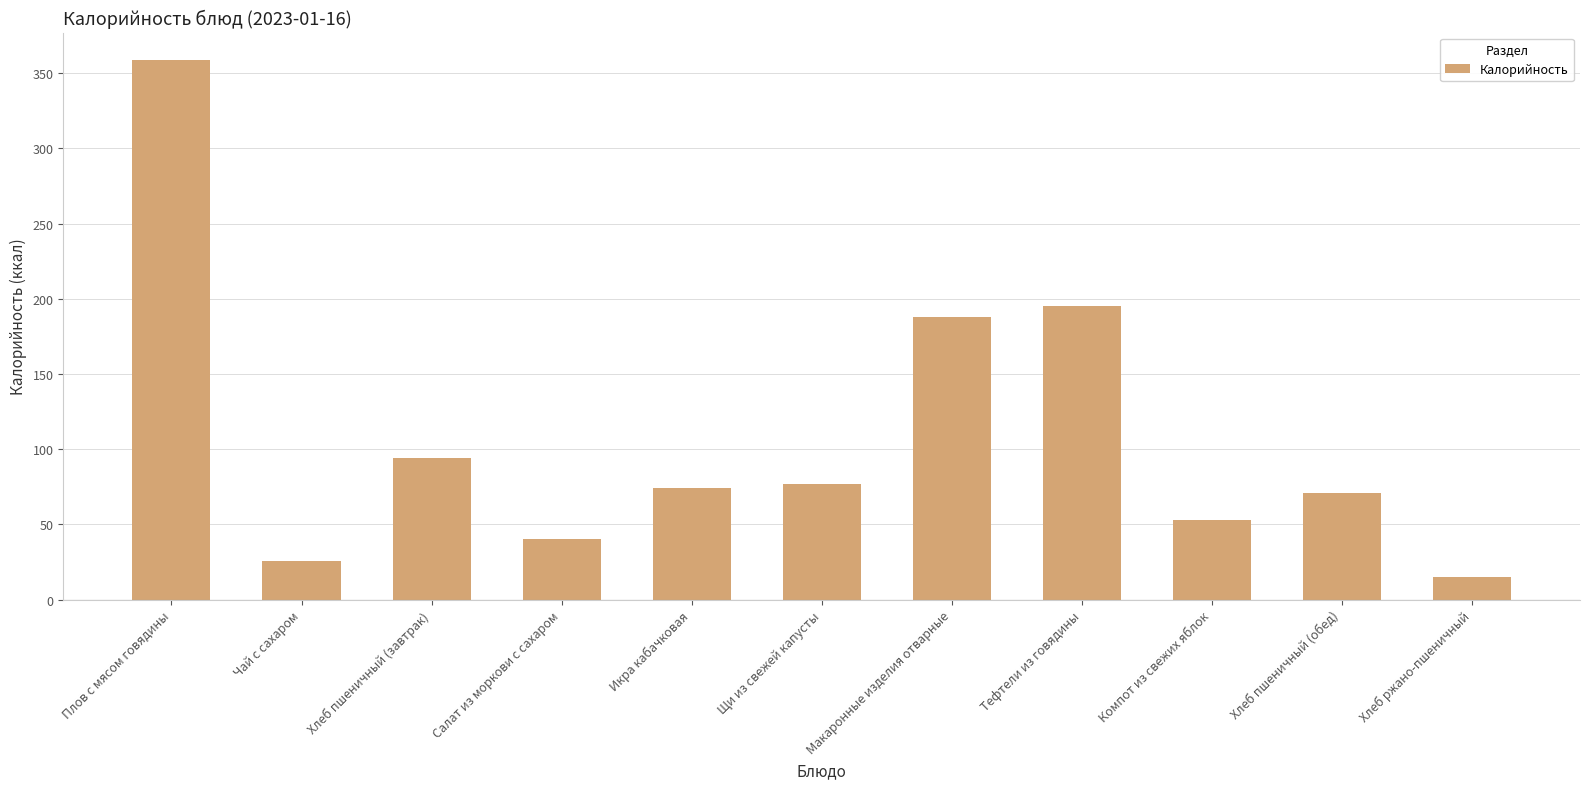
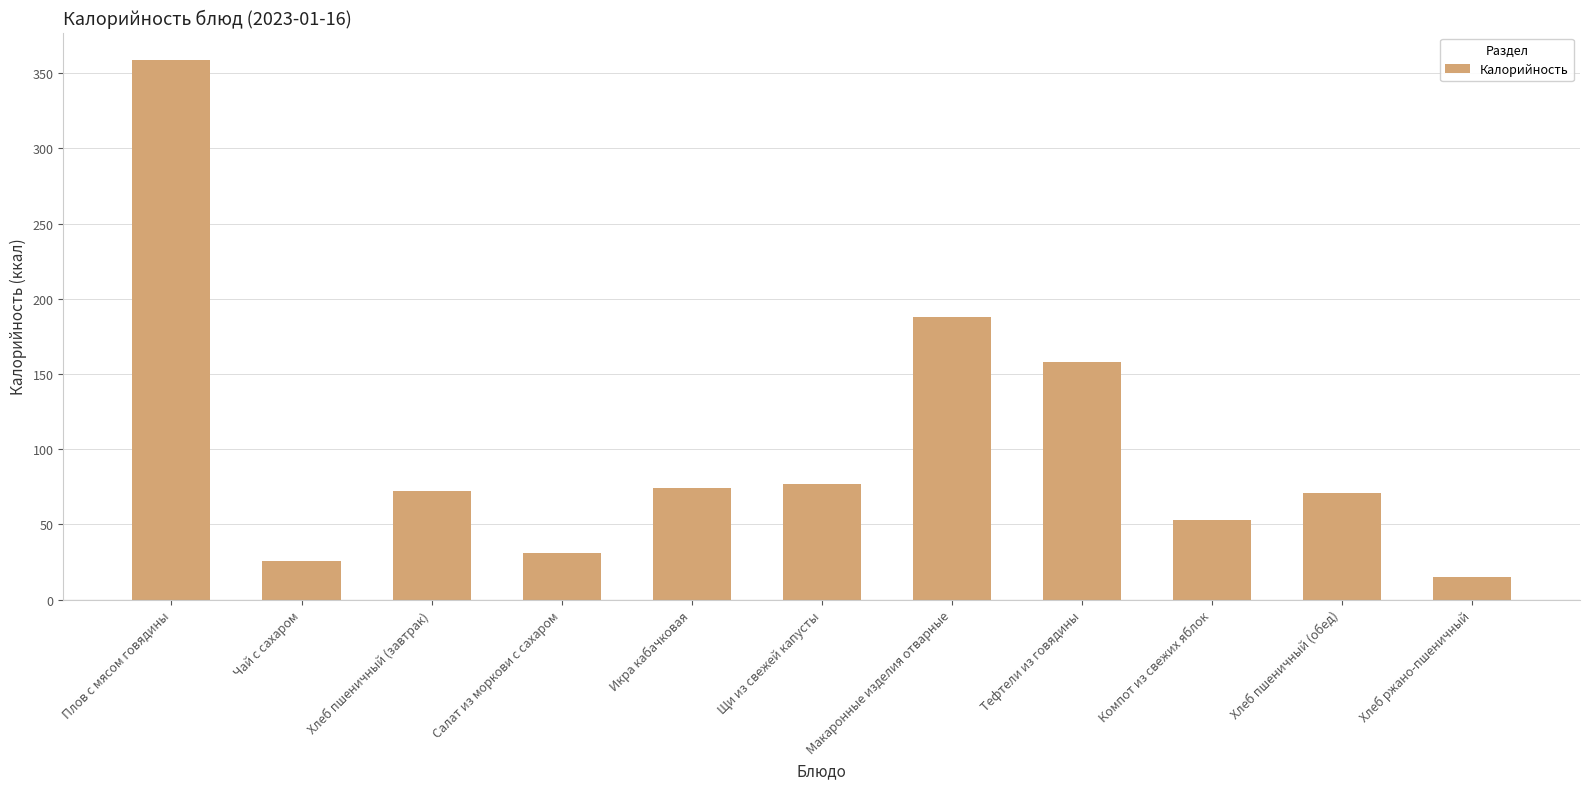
  {
    "Плов с мясом говядины": 359,
    "Чай с сахаром": 26,
-   "Хлеб пшеничный (завтрак)": 94,
-   "Салат из моркови с сахаром": 40,
+   "Хлеб пшеничный (завтрак)": 72,
+   "Салат из моркови с сахаром": 31,
    "Икра кабачковая": 74,
    "Щи из свежей капусты": 77,
    "Макаронные изделия отварные": 188,
-   "Тефтели из говядины": 195,
+   "Тефтели из говядины": 158,
    "Компот из свежих яблок": 53,
    "Хлеб пшеничный (обед)": 71,
    "Хлеб ржано-пшеничный": 15
  }
